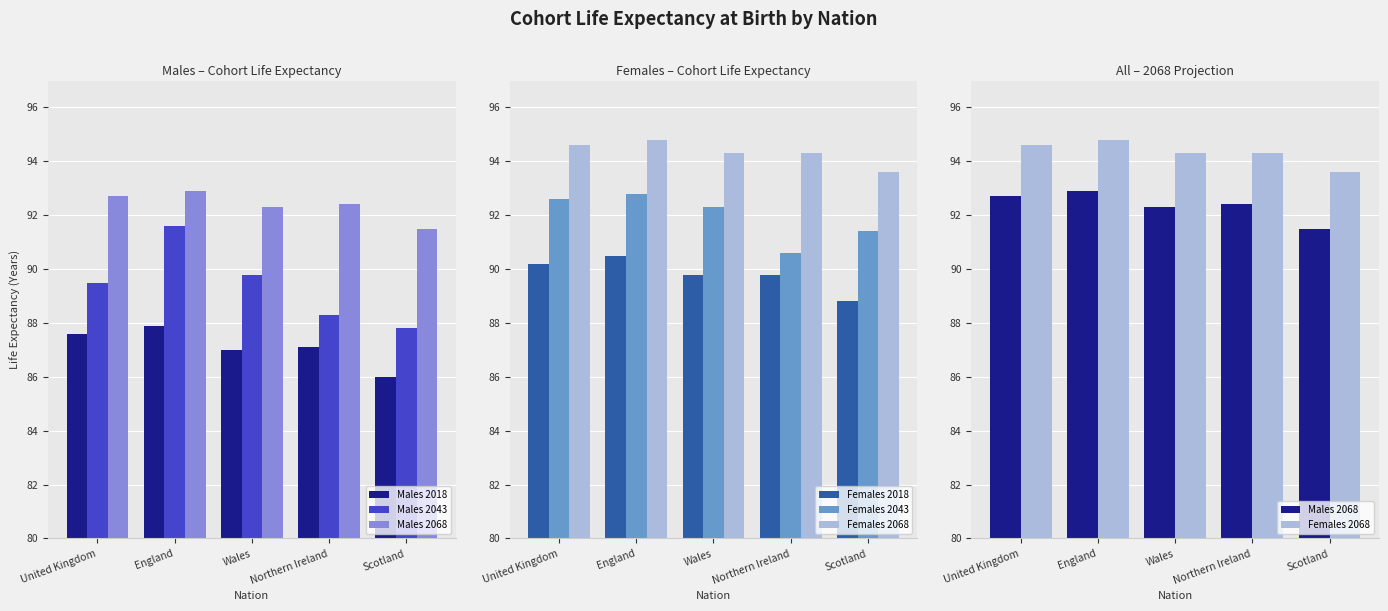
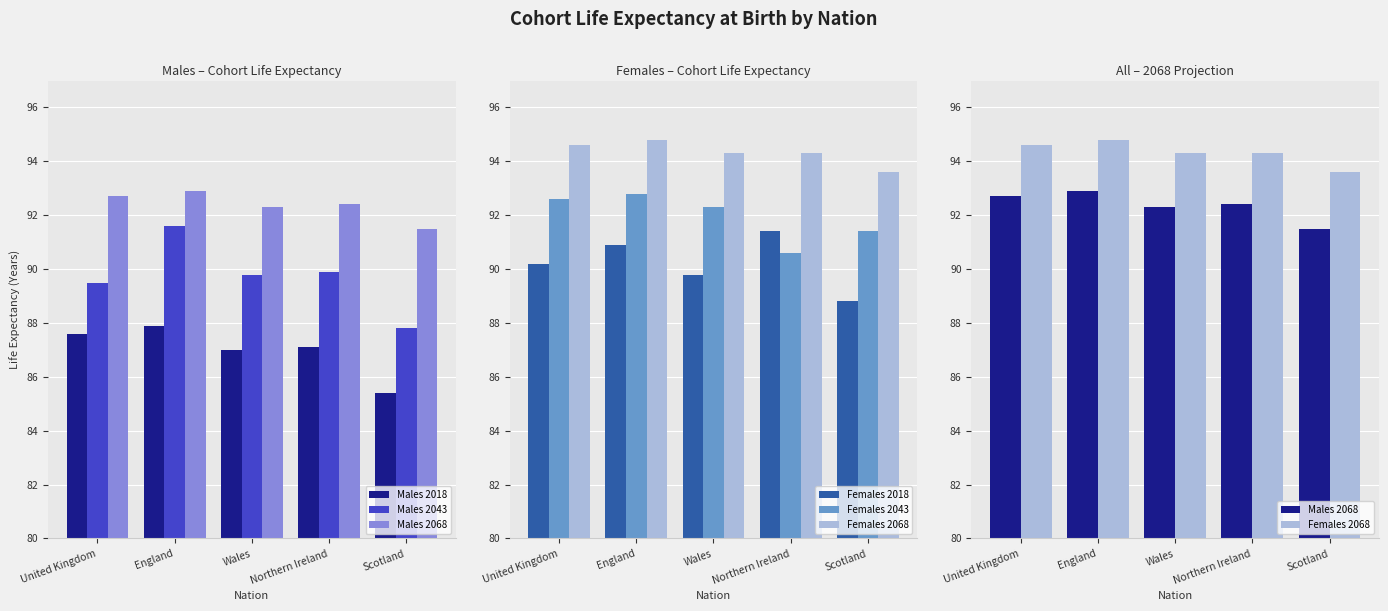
  {
    "Males – Cohort Life Expectancy": {
      "Males 2018": {
        "United Kingdom": 87.6,
        "England": 87.9,
        "Wales": 87.0,
        "Northern Ireland": 87.1,
-       "Scotland": 86.0
+       "Scotland": 85.4
      },
      "Males 2043": {
        "United Kingdom": 89.5,
        "England": 91.6,
        "Wales": 89.8,
-       "Northern Ireland": 88.3,
+       "Northern Ireland": 89.9,
        "Scotland": 87.8
      }
    },
    "Females – Cohort Life Expectancy": {
      "Females 2018": {
        "United Kingdom": 90.2,
-       "England": 90.5,
+       "England": 90.9,
        "Wales": 89.8,
-       "Northern Ireland": 89.8,
+       "Northern Ireland": 91.4,
        "Scotland": 88.8
      },
      "Females 2043": {
        "United Kingdom": 92.6,
        "England": 92.8,
        "Wales": 92.3,
        "Northern Ireland": 90.6,
        "Scotland": 91.4
      },
      "Females 2068": {
        "United Kingdom": 94.6,
        "England": 94.8,
        "Wales": 94.3,
        "Northern Ireland": 94.3,
        "Scotland": 93.6
      }
    },
    "All – 2068 Projection": {
      "Males 2068": {
        "United Kingdom": 92.7,
        "England": 92.9,
        "Wales": 92.3,
        "Northern Ireland": 92.4,
        "Scotland": 91.5
      },
      "Females 2068": {
        "United Kingdom": 94.6,
        "England": 94.8,
        "Wales": 94.3,
        "Northern Ireland": 94.3,
        "Scotland": 93.6
      }
    }
  }
